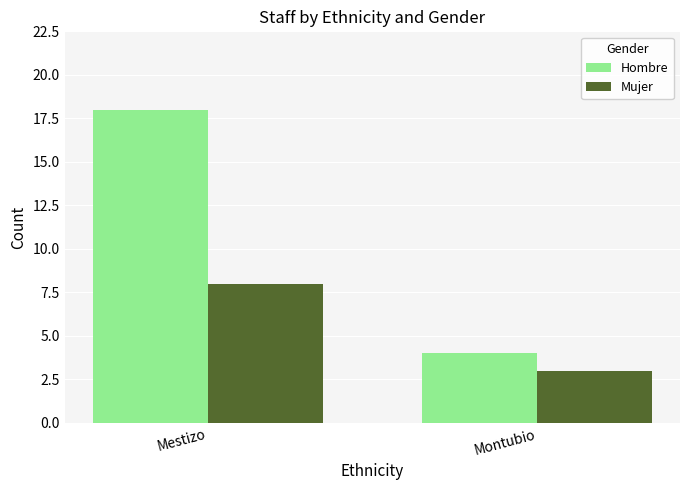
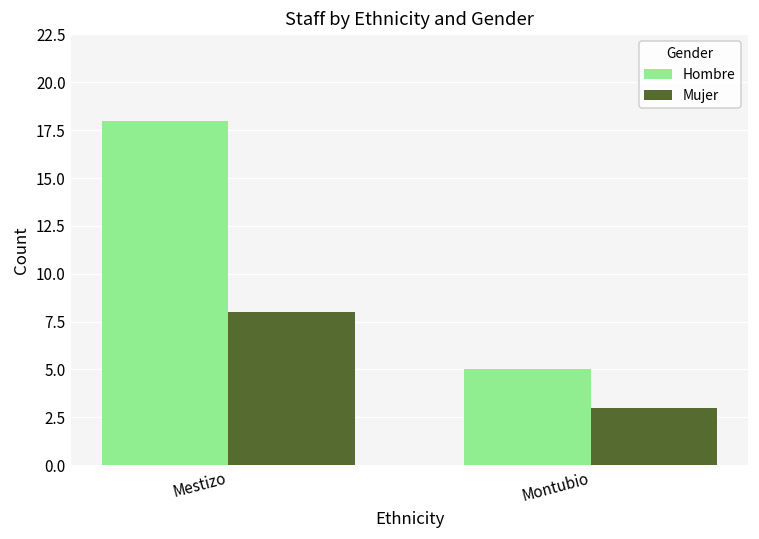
  {
    "Hombre": {
      "Mestizo": 18,
-     "Montubio": 4
+     "Montubio": 5
    },
    "Mujer": {
      "Mestizo": 8,
      "Montubio": 3
    }
  }
